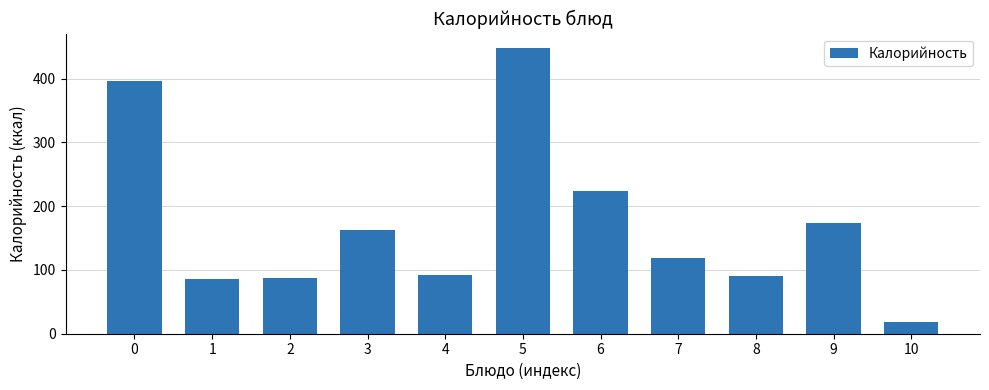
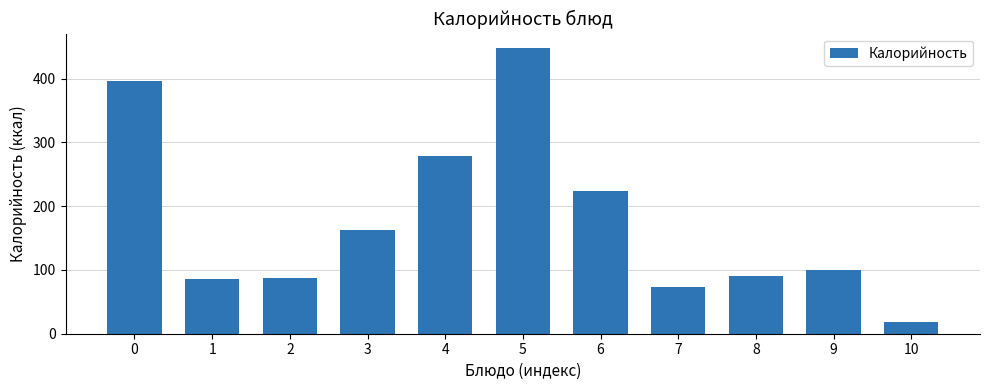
  {
    "0": 400,
    "1": 90,
    "2": 90,
    "3": 160,
-   "4": 90,
+   "4": 280,
    "5": 450,
    "6": 220,
-   "7": 120,
+   "7": 70,
    "8": 90,
-   "9": 170,
+   "9": 100,
    "10": 20
  }
